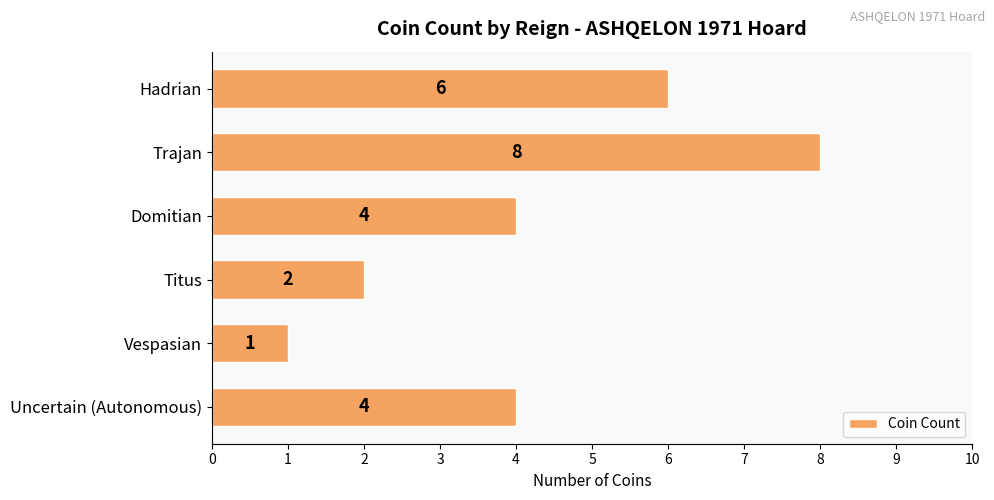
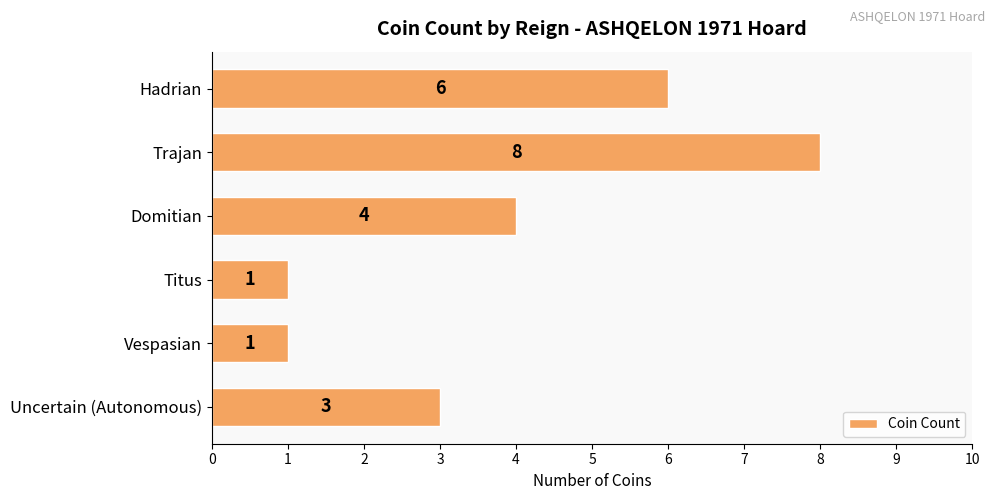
  {
    "Hadrian": 6,
    "Trajan": 8,
    "Domitian": 4,
-   "Titus": 2,
+   "Titus": 1,
    "Vespasian": 1,
-   "Uncertain (Autonomous)": 4
+   "Uncertain (Autonomous)": 3
  }
